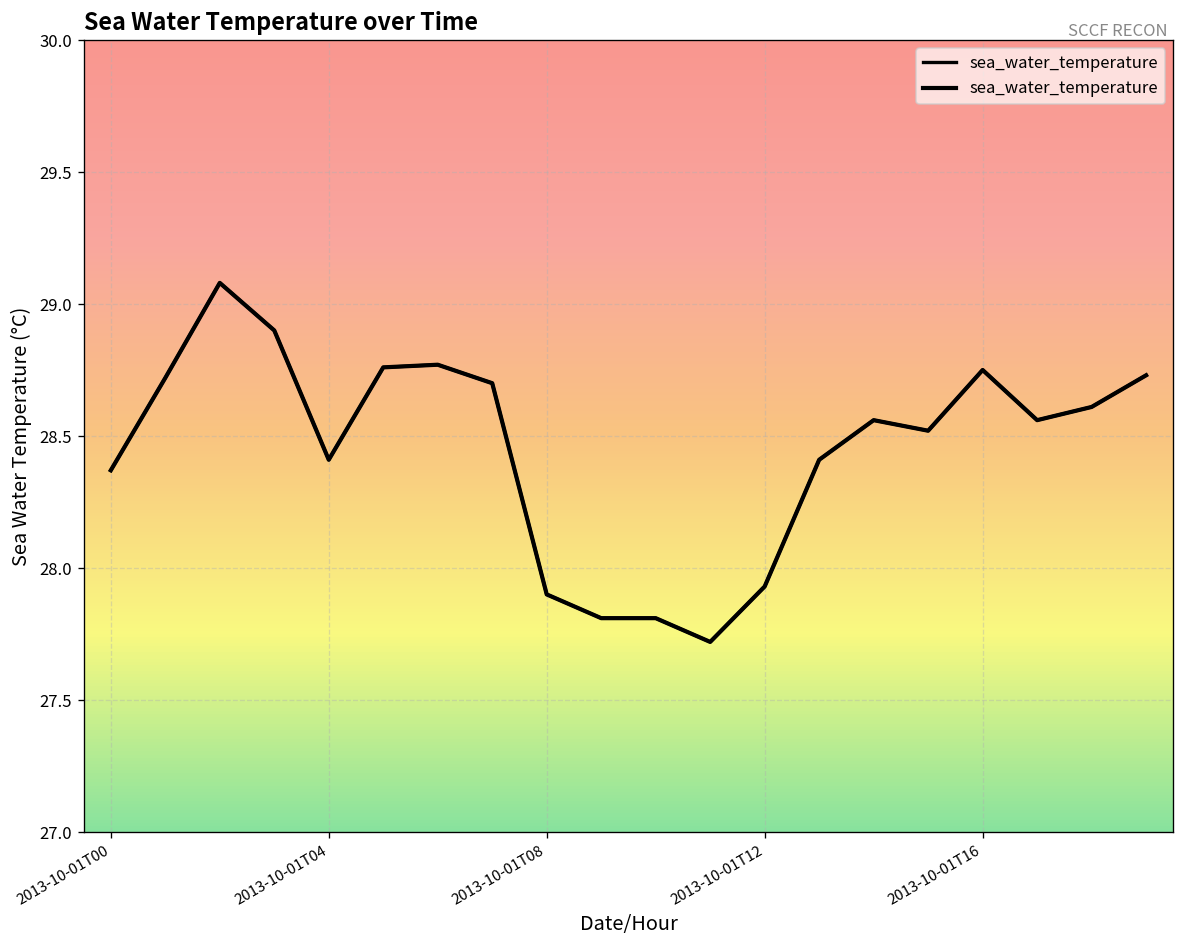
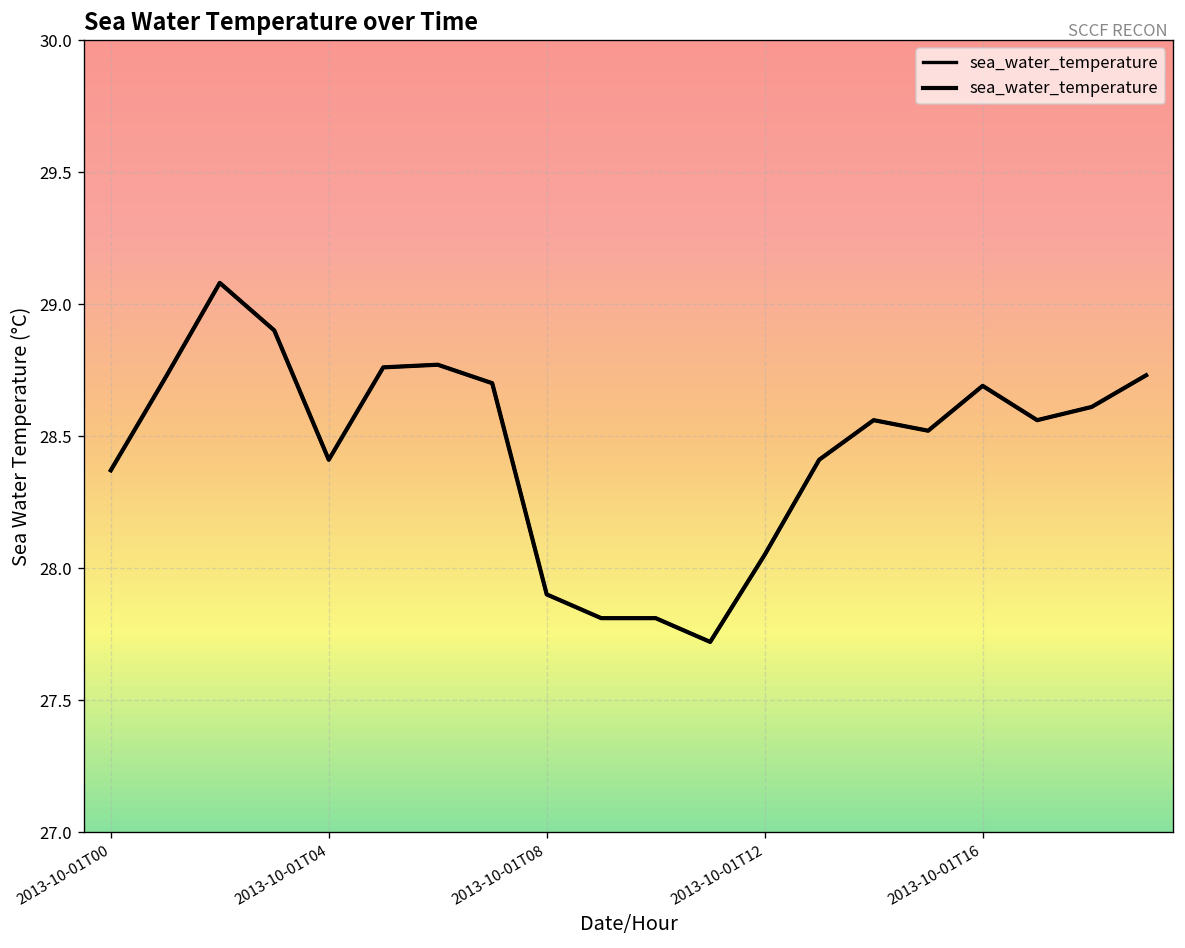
  {
    "2013-10-01T00": 28.37,
    "2013-10-01T04": 28.41,
    "2013-10-01T08": 27.90,
-   "2013-10-01T12": 27.93,
-   "2013-10-01T16": 28.75
+   "2013-10-01T12": 28.05,
+   "2013-10-01T16": 28.69
  }
